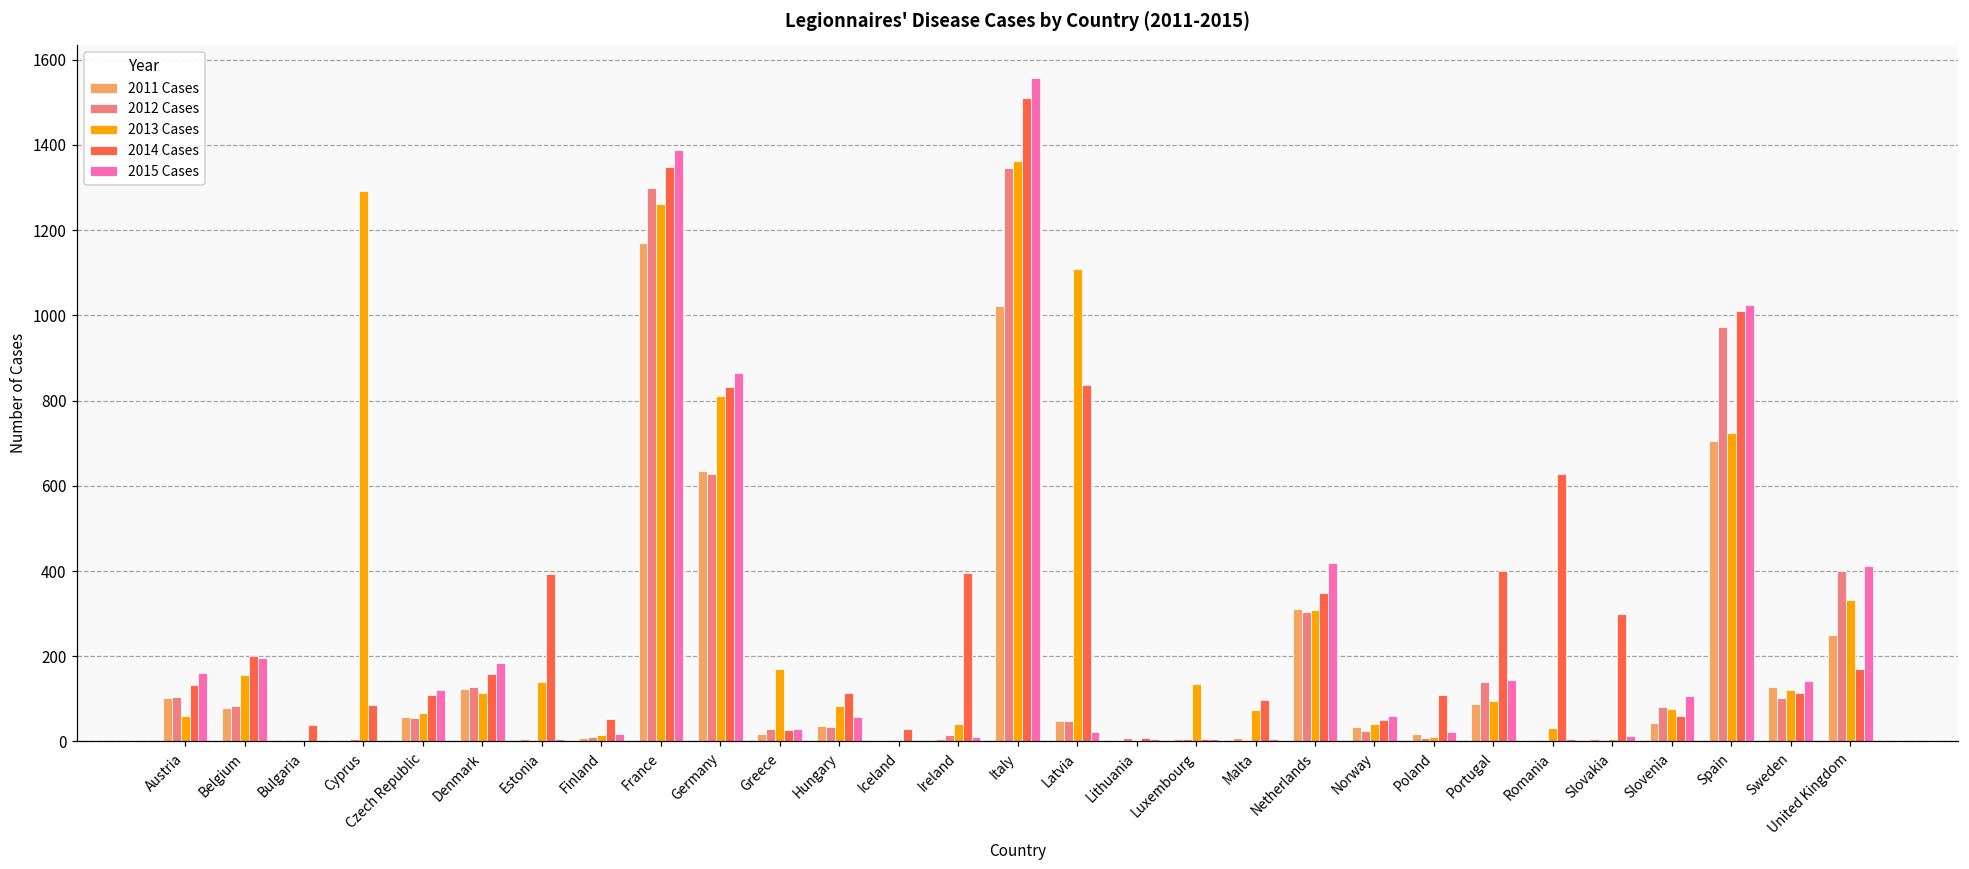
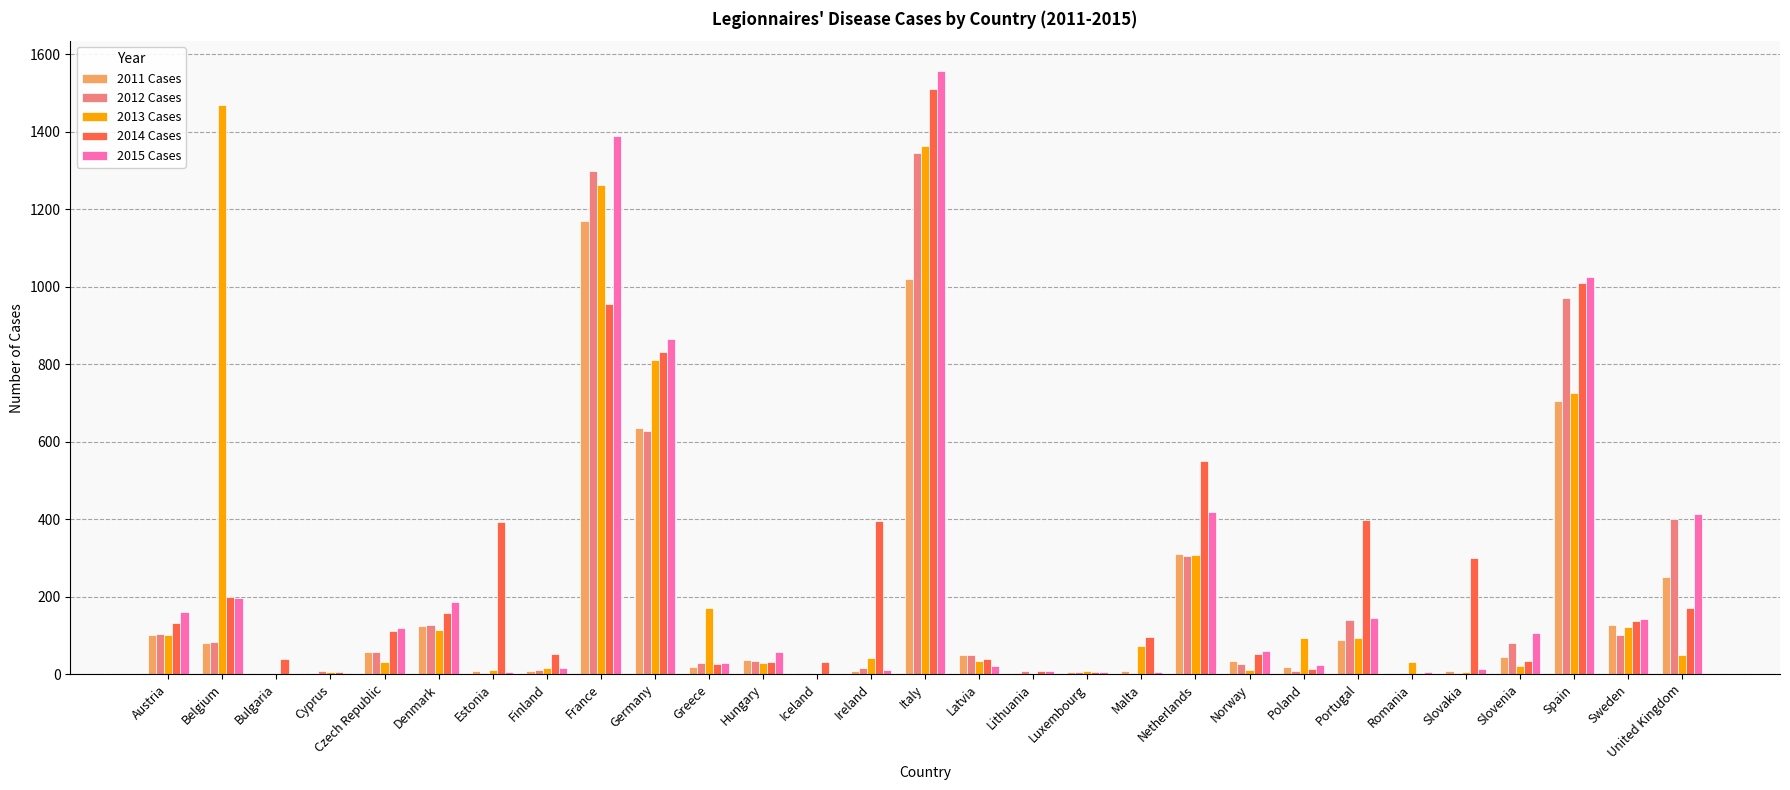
  {
    "2013 Cases": {
-     "Austria": 60,
-     "Belgium": 160,
-     "Cyprus": 1290,
-     "Czech Republic": 70,
+     "Austria": 100,
+     "Belgium": 1470,
+     "Cyprus": 10,
+     "Czech Republic": 30,
      "Denmark": 110,
-     "Estonia": 140,
+     "Estonia": 10,
      "Finland": 20,
      "France": 1260,
      "Germany": 810,
      "Greece": 170,
-     "Hungary": 80,
+     "Hungary": 30,
      "Iceland": 0,
      "Ireland": 40,
      "Italy": 1360,
-     "Latvia": 1110,
-     "Luxembourg": 130,
+     "Latvia": 30,
+     "Luxembourg": 10,
      "Malta": 70,
      "Netherlands": 310,
-     "Norway": 40,
-     "Poland": 10,
+     "Norway": 10,
+     "Poland": 90,
      "Portugal": 90,
      "Romania": 30,
-     "Slovenia": 80,
+     "Slovenia": 20,
      "Spain": 730,
      "Sweden": 120,
-     "United Kingdom": 330
+     "United Kingdom": 50
    },
    "2014 Cases": {
      "Austria": 130,
      "Belgium": 200,
      "Bulgaria": 40,
-     "Cyprus": 90,
+     "Cyprus": 10,
      "Czech Republic": 110,
      "Denmark": 160,
      "Estonia": 390,
      "Finland": 50,
-     "France": 1350,
+     "France": 960,
      "Germany": 830,
      "Greece": 30,
-     "Hungary": 110,
+     "Hungary": 30,
      "Iceland": 30,
      "Ireland": 400,
      "Italy": 1510,
-     "Latvia": 840,
+     "Latvia": 40,
      "Lithuania": 10,
      "Malta": 100,
-     "Netherlands": 350,
+     "Netherlands": 550,
      "Norway": 50,
-     "Poland": 110,
+     "Poland": 10,
      "Portugal": 400,
-     "Romania": 630,
+     "Romania": 0,
      "Slovakia": 300,
-     "Slovenia": 60,
+     "Slovenia": 30,
      "Spain": 1010,
-     "Sweden": 110,
+     "Sweden": 140,
      "United Kingdom": 170
    }
  }
